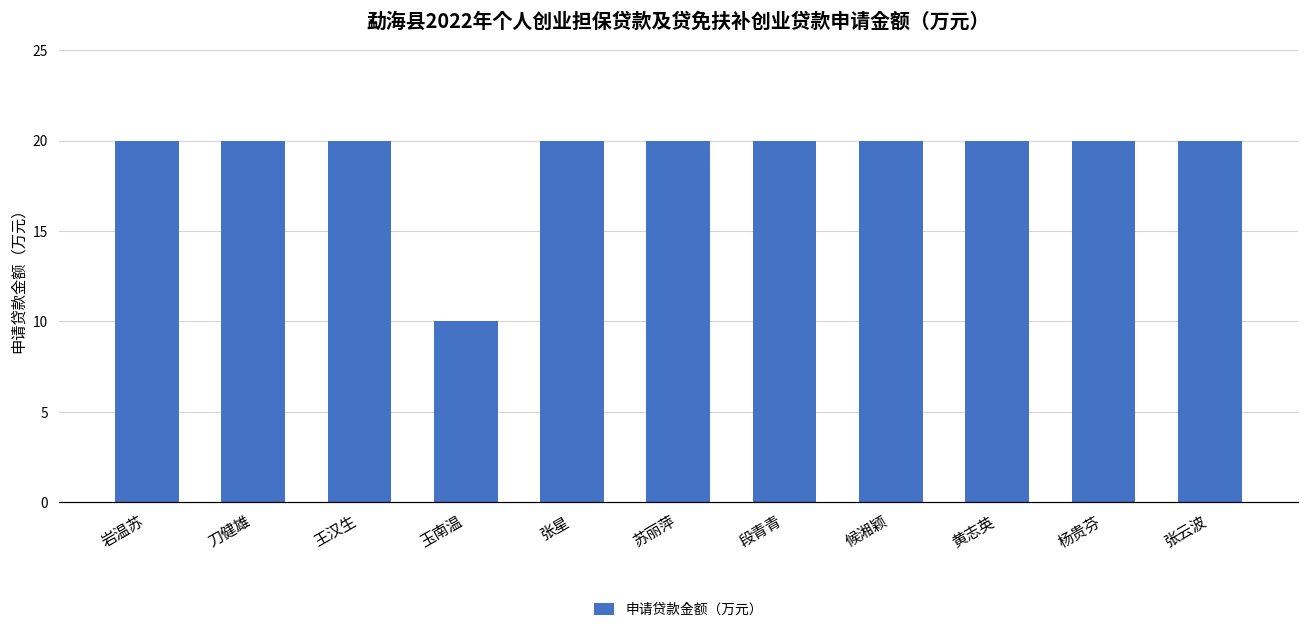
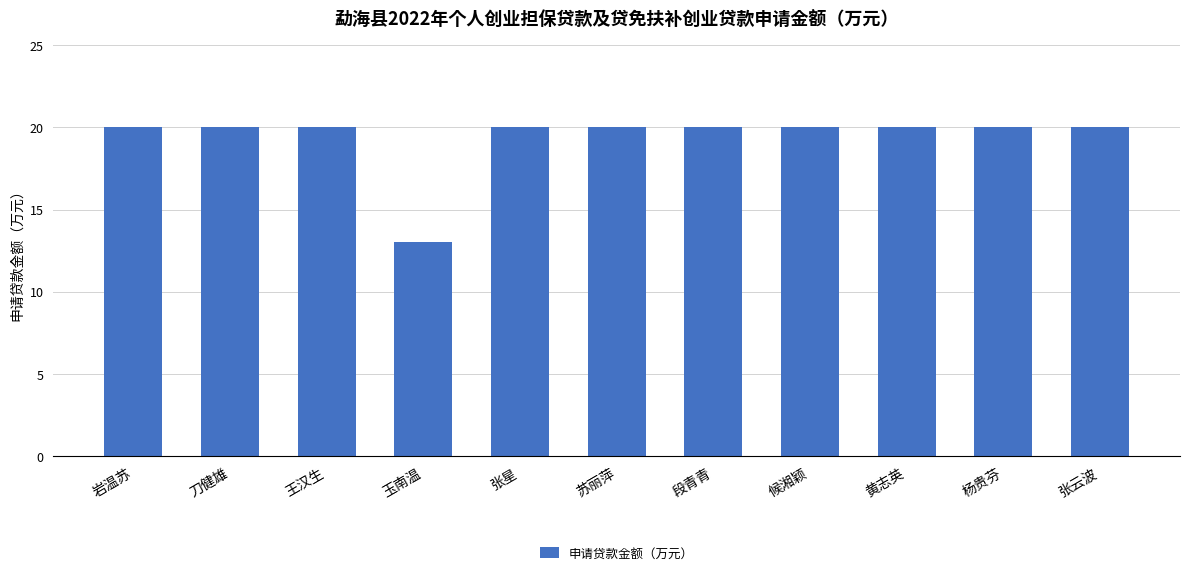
  {
    "岩温苏": 20,
    "刀健雄": 20,
    "王汉生": 20,
-   "玉南温": 10,
+   "玉南温": 13,
    "张星": 20,
    "苏丽萍": 20,
    "段青青": 20,
    "候湘颖": 20,
    "黄志英": 20,
    "杨贵芬": 20,
    "张云波": 20
  }
